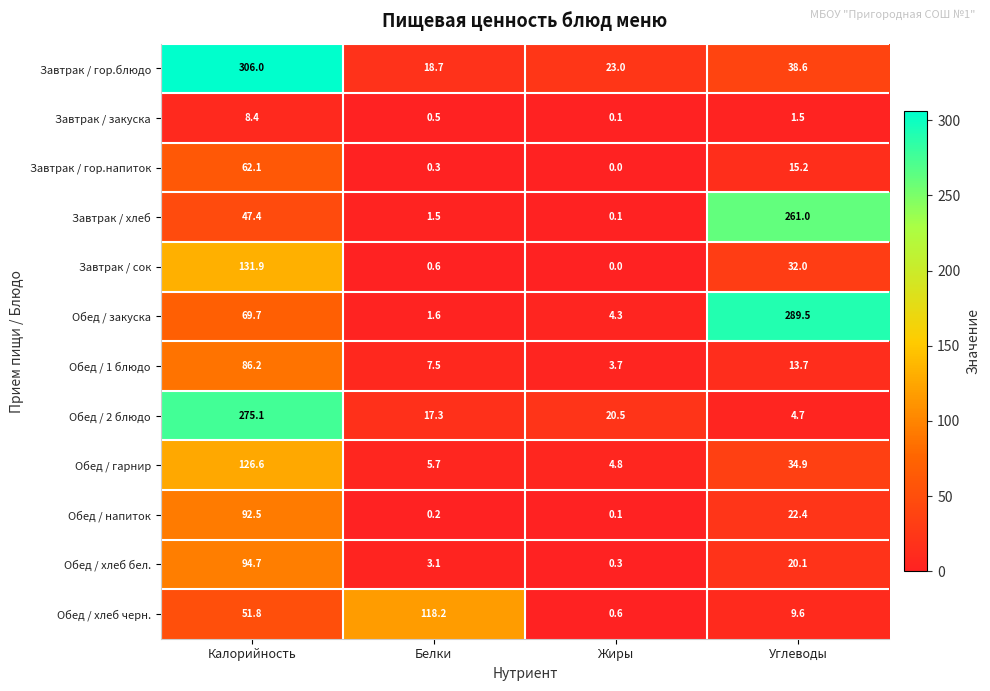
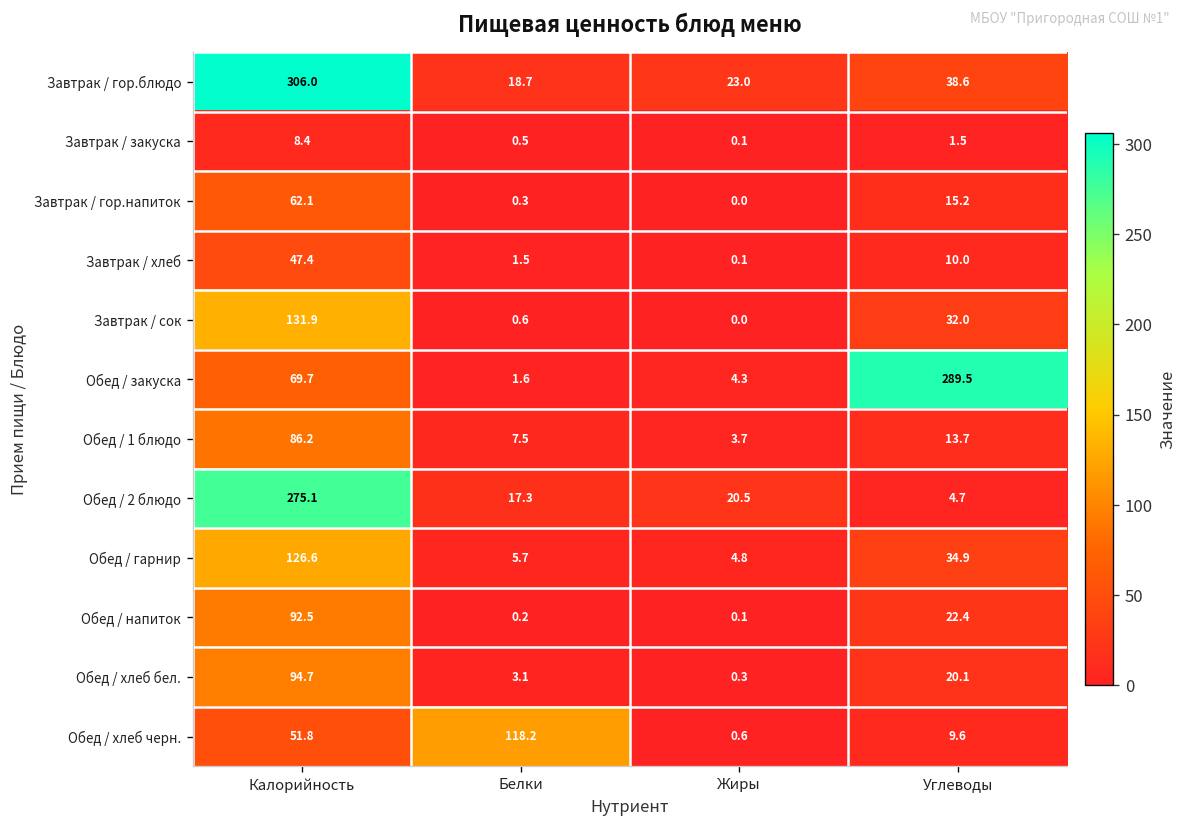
  {
    "Завтрак / гор.блюдо": {
      "Калорийность": 306.0,
      "Белки": 18.7,
      "Жиры": 23.0,
      "Углеводы": 38.6
    },
    "Завтрак / закуска": {
      "Калорийность": 8.4,
      "Белки": 0.5,
      "Жиры": 0.1,
      "Углеводы": 1.5
    },
    "Завтрак / гор.напиток": {
      "Калорийность": 62.1,
      "Белки": 0.3,
      "Жиры": 0.0,
      "Углеводы": 15.2
    },
    "Завтрак / хлеб": {
      "Калорийность": 47.4,
      "Белки": 1.5,
      "Жиры": 0.1,
-     "Углеводы": 261.0
+     "Углеводы": 10.0
    },
    "Завтрак / сок": {
      "Калорийность": 131.9,
      "Белки": 0.6,
      "Жиры": 0.0,
      "Углеводы": 32.0
    },
    "Обед / закуска": {
      "Калорийность": 69.7,
      "Белки": 1.6,
      "Жиры": 4.3,
      "Углеводы": 289.5
    },
    "Обед / 1 блюдо": {
      "Калорийность": 86.2,
      "Белки": 7.5,
      "Жиры": 3.7,
      "Углеводы": 13.7
    },
    "Обед / 2 блюдо": {
      "Калорийность": 275.1,
      "Белки": 17.3,
      "Жиры": 20.5,
      "Углеводы": 4.7
    },
    "Обед / гарнир": {
      "Калорийность": 126.6,
      "Белки": 5.7,
      "Жиры": 4.8,
      "Углеводы": 34.9
    },
    "Обед / напиток": {
      "Калорийность": 92.5,
      "Белки": 0.2,
      "Жиры": 0.1,
      "Углеводы": 22.4
    },
    "Обед / хлеб бел.": {
      "Калорийность": 94.7,
      "Белки": 3.1,
      "Жиры": 0.3,
      "Углеводы": 20.1
    },
    "Обед / хлеб черн.": {
      "Калорийность": 51.8,
      "Белки": 118.2,
      "Жиры": 0.6,
      "Углеводы": 9.6
    }
  }
